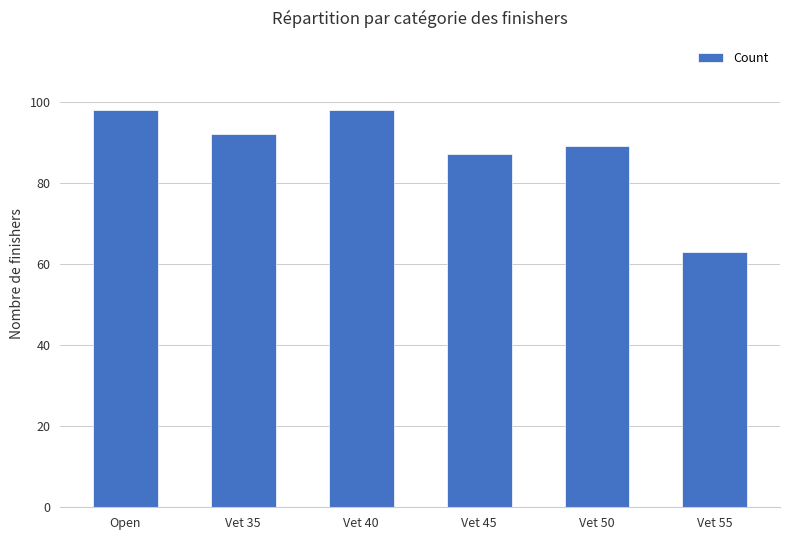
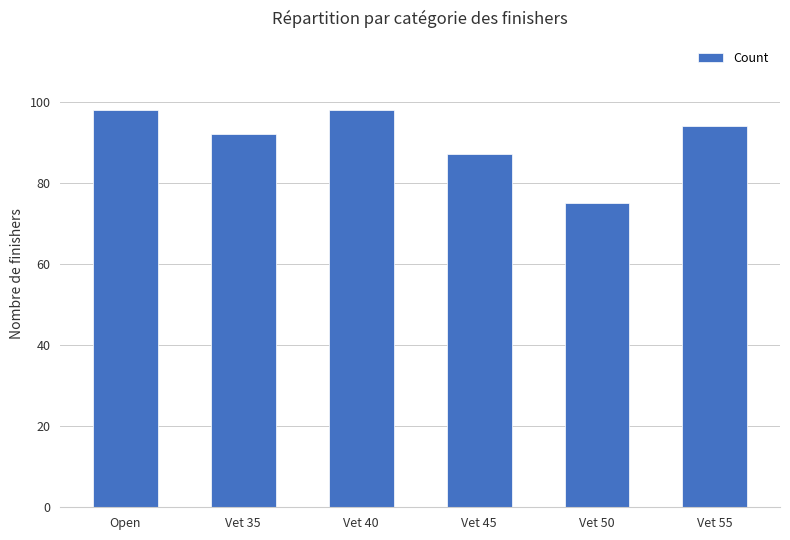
  {
    "Open": 98,
    "Vet 35": 92,
    "Vet 40": 98,
    "Vet 45": 87,
-   "Vet 50": 89,
-   "Vet 55": 63
+   "Vet 50": 75,
+   "Vet 55": 94
  }
